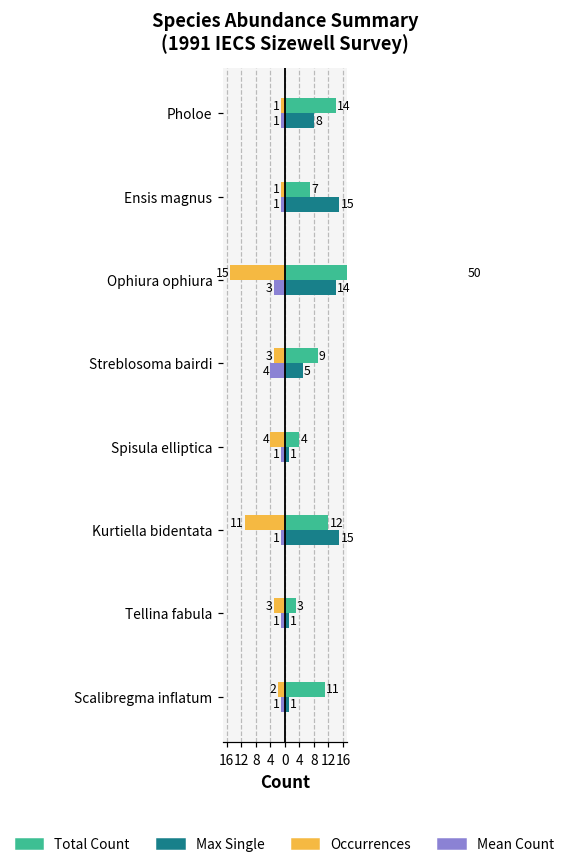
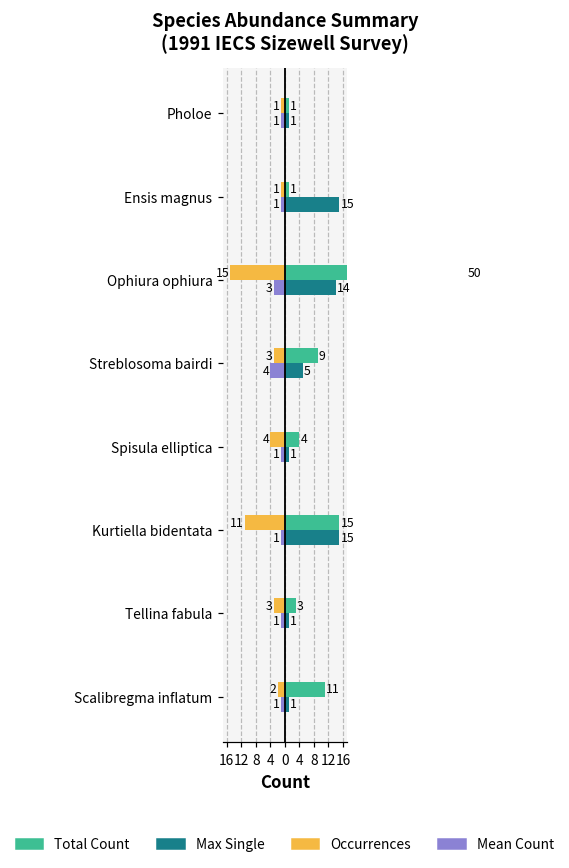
  {
    "Total Count": {
-     "Pholoe": 14,
-     "Ensis magnus": 7,
+     "Pholoe": 1,
+     "Ensis magnus": 1,
      "Streblosoma bairdi": 9,
      "Spisula elliptica": 4,
-     "Kurtiella bidentata": 12,
+     "Kurtiella bidentata": 15,
      "Tellina fabula": 3,
      "Scalibregma inflatum": 11
    },
    "Max Single": {
-     "Pholoe": 8,
+     "Pholoe": 1,
      "Ensis magnus": 15,
      "Ophiura ophiura": 14,
      "Streblosoma bairdi": 5,
      "Spisula elliptica": 1,
      "Kurtiella bidentata": 15,
      "Tellina fabula": 1,
      "Scalibregma inflatum": 1
    }
  }
